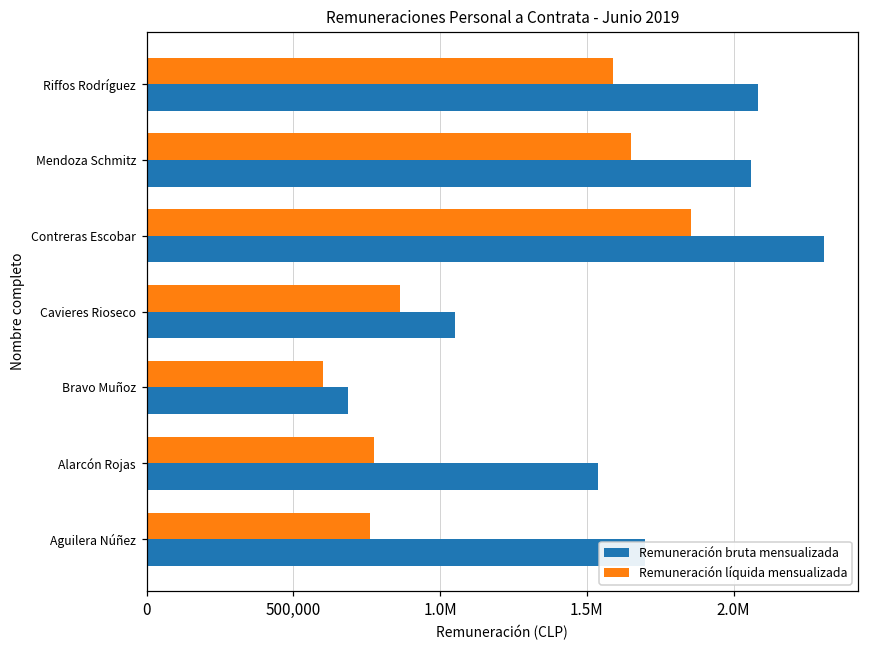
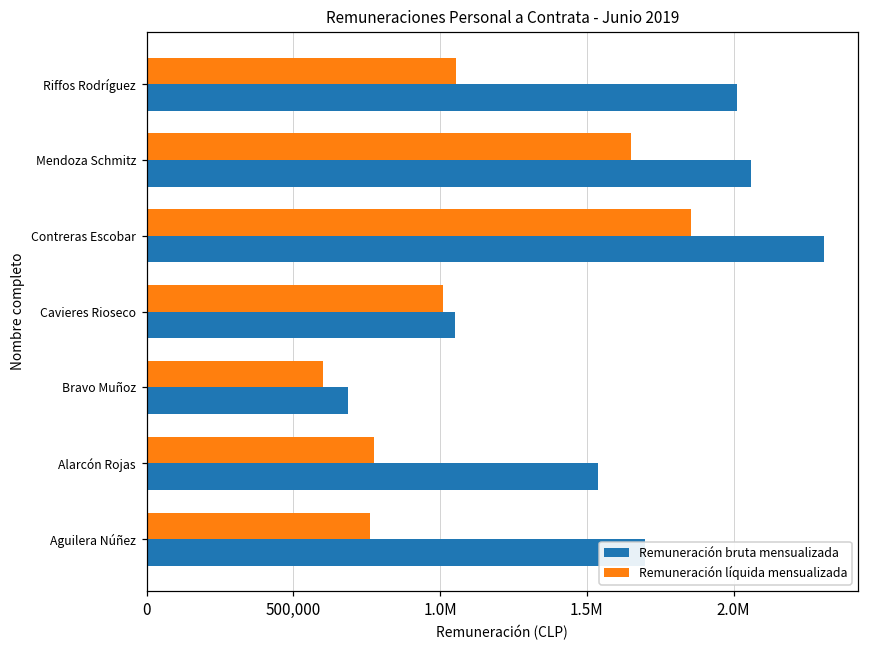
  {
    "Remuneración bruta mensualizada": {
-     "Riffos Rodríguez": "2,080,000",
+     "Riffos Rodríguez": "2,010,000",
      "Mendoza Schmitz": "2,060,000",
      "Contreras Escobar": "2,310,000",
      "Cavieres Rioseco": "1,050,000",
      "Bravo Muñoz": "680,000",
      "Alarcón Rojas": "1,540,000"
    },
    "Remuneración líquida mensualizada": {
-     "Riffos Rodríguez": "1,590,000",
+     "Riffos Rodríguez": "1,050,000",
      "Mendoza Schmitz": "1,650,000",
      "Contreras Escobar": "1,860,000",
-     "Cavieres Rioseco": "860,000",
+     "Cavieres Rioseco": "1,010,000",
      "Bravo Muñoz": "600,000",
      "Alarcón Rojas": "770,000",
      "Aguilera Núñez": "760,000"
    }
  }
